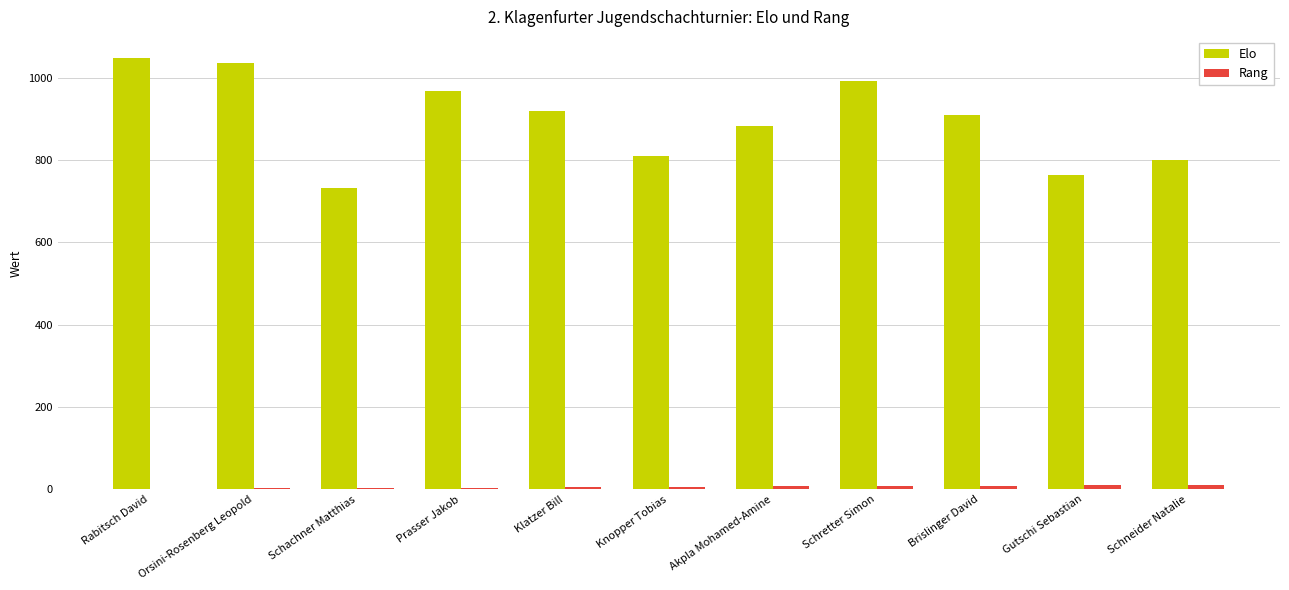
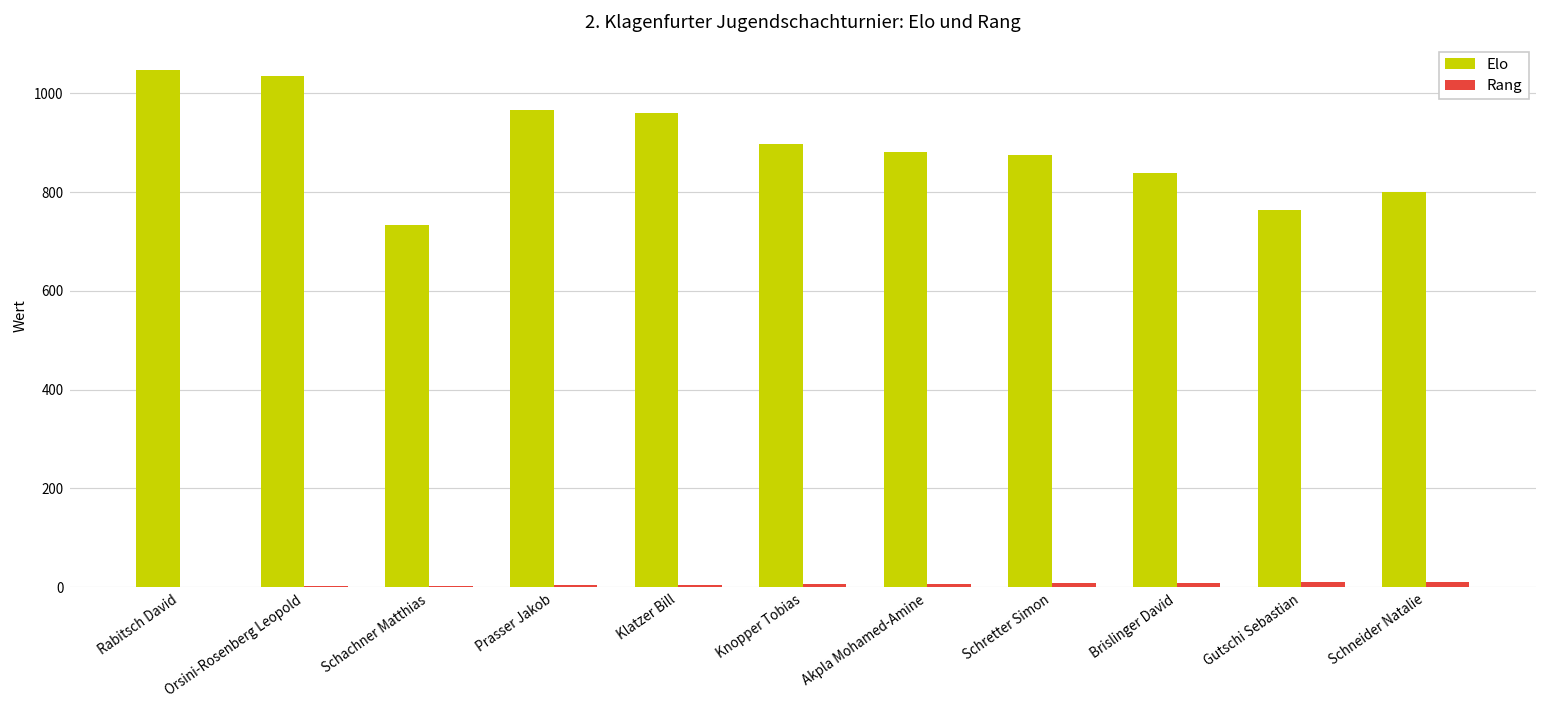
  {
    "Elo": {
      "Rabitsch David": 1050,
      "Orsini-Rosenberg Leopold": 1040,
      "Schachner Matthias": 730,
      "Prasser Jakob": 970,
-     "Klatzer Bill": 920,
-     "Knopper Tobias": 810,
+     "Klatzer Bill": 960,
+     "Knopper Tobias": 900,
      "Akpla Mohamed-Amine": 880,
-     "Schretter Simon": 990,
-     "Brislinger David": 910,
+     "Schretter Simon": 880,
+     "Brislinger David": 840,
      "Gutschi Sebastian": 760,
      "Schneider Natalie": 800
    },
    "Rang": {
      "Akpla Mohamed-Amine": 10,
      "Schretter Simon": 10,
      "Brislinger David": 10,
      "Gutschi Sebastian": 10,
      "Schneider Natalie": 10
    }
  }
